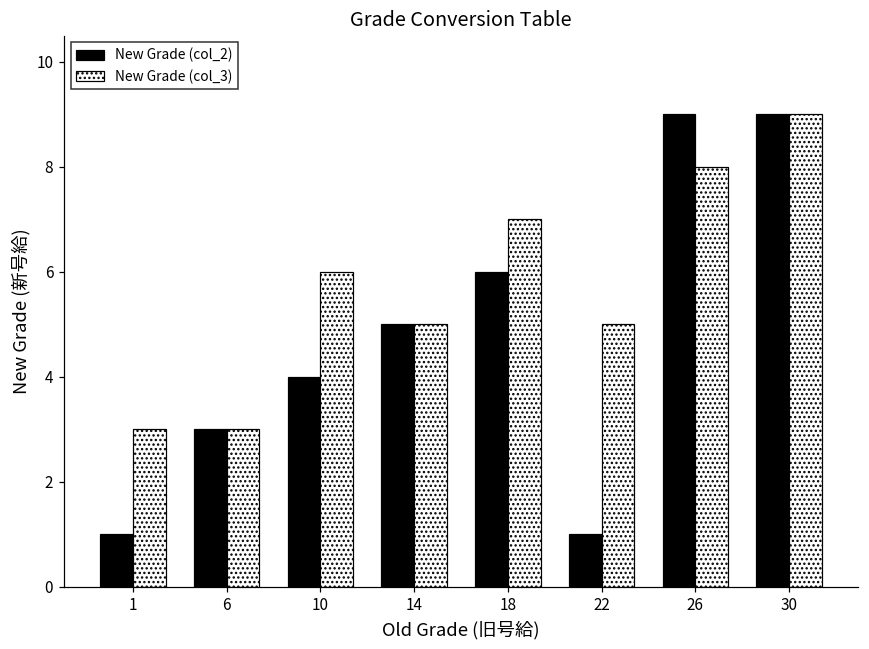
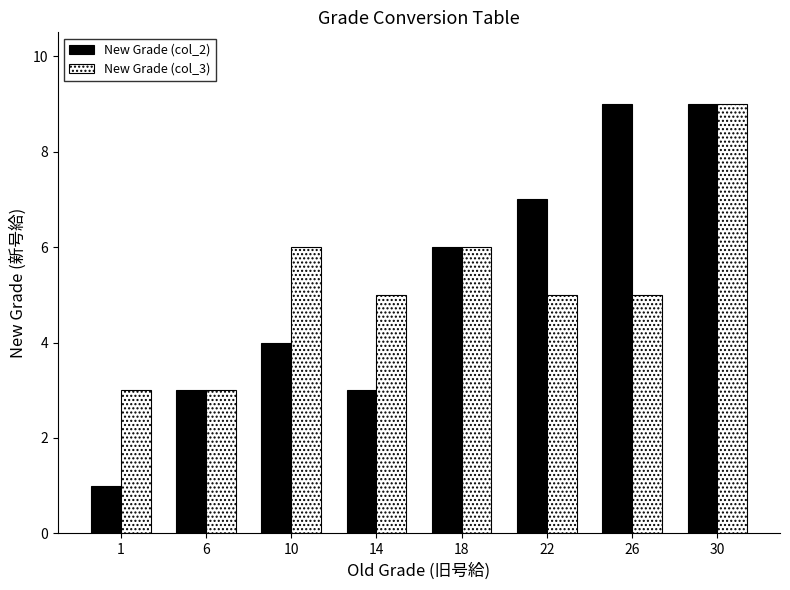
  {
    "New Grade (col_2)": {
      "1": 1,
      "6": 3,
      "10": 4,
-     "14": 5,
+     "14": 3,
      "18": 6,
-     "22": 1,
+     "22": 7,
      "26": 9,
      "30": 9
    },
    "New Grade (col_3)": {
      "1": 3,
      "6": 3,
      "10": 6,
      "14": 5,
-     "18": 7,
+     "18": 6,
      "22": 5,
-     "26": 8,
+     "26": 5,
      "30": 9
    }
  }
